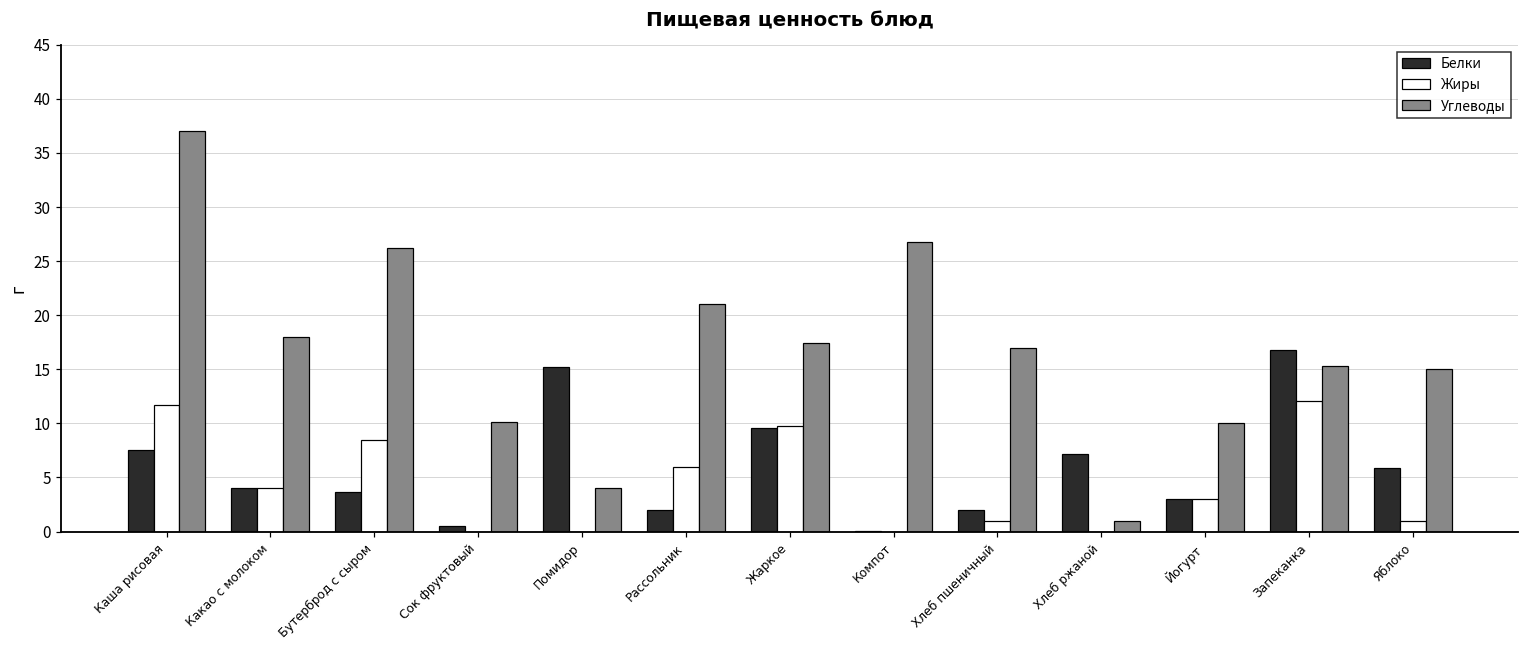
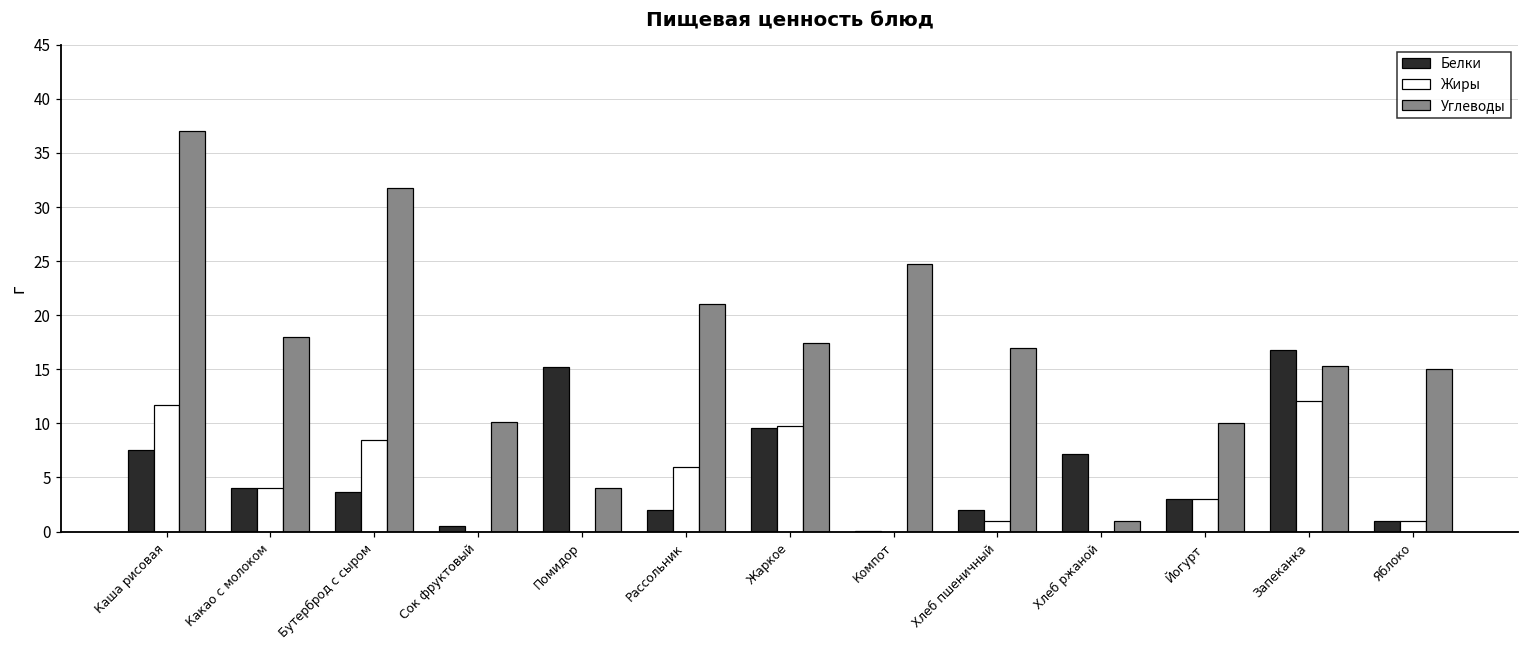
  {
    "Белки": {
      "Каша рисовая": 8,
      "Какао с молоком": 4,
      "Бутерброд с сыром": 4,
      "Сок фруктовый": 1,
      "Помидор": 15,
      "Рассольник": 2,
      "Жаркое": 10,
      "Хлеб пшеничный": 2,
      "Хлеб ржаной": 7,
      "Йогурт": 3,
      "Запеканка": 17,
-     "Яблоко": 6
+     "Яблоко": 1
    },
    "Жиры": {
      "Каша рисовая": 12,
      "Какао с молоком": 4,
      "Бутерброд с сыром": 9,
      "Сок фруктовый": 0,
      "Помидор": 0,
      "Рассольник": 6,
      "Жаркое": 10,
      "Компот": 0,
      "Хлеб пшеничный": 1,
      "Хлеб ржаной": 0,
      "Йогурт": 3,
      "Запеканка": 12,
      "Яблоко": 1
    },
    "Углеводы": {
      "Каша рисовая": 37,
      "Какао с молоком": 18,
-     "Бутерброд с сыром": 26,
+     "Бутерброд с сыром": 32,
      "Сок фруктовый": 10,
      "Помидор": 4,
      "Рассольник": 21,
      "Жаркое": 17,
-     "Компот": 27,
+     "Компот": 25,
      "Хлеб пшеничный": 17,
      "Хлеб ржаной": 1,
      "Йогурт": 10,
      "Запеканка": 15,
      "Яблоко": 15
    }
  }
